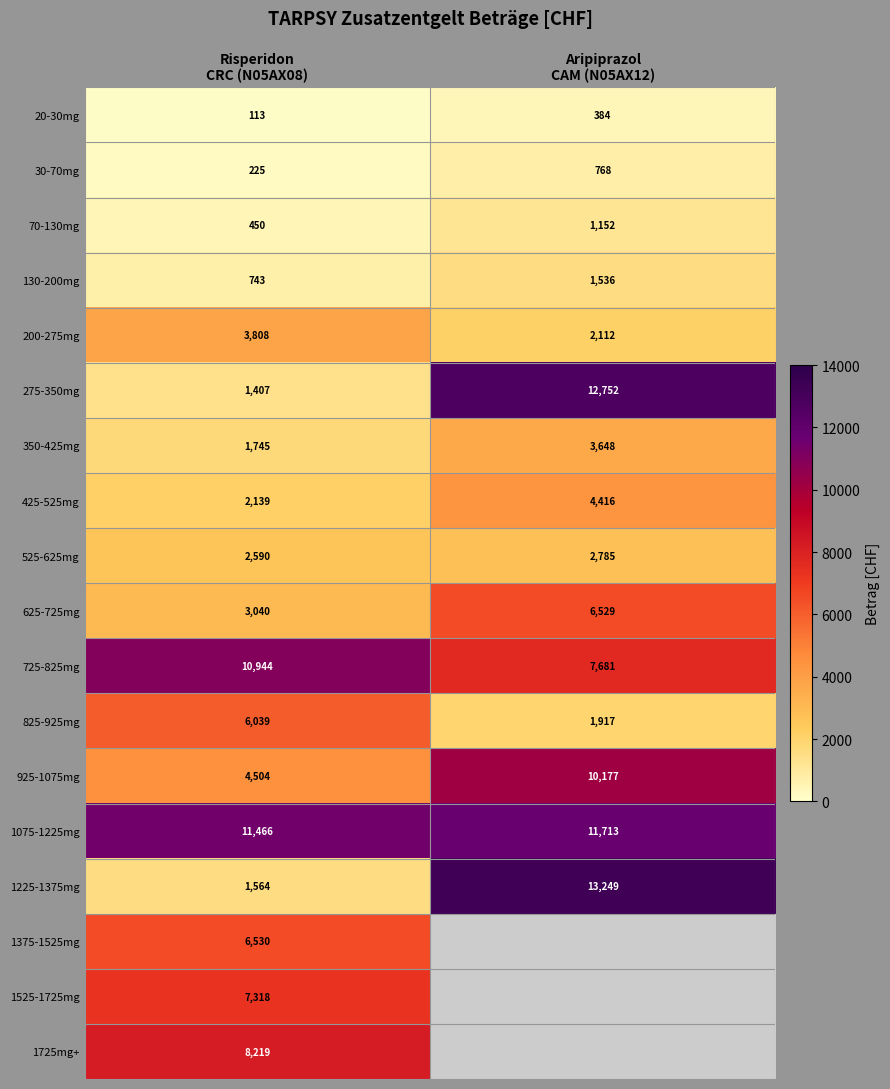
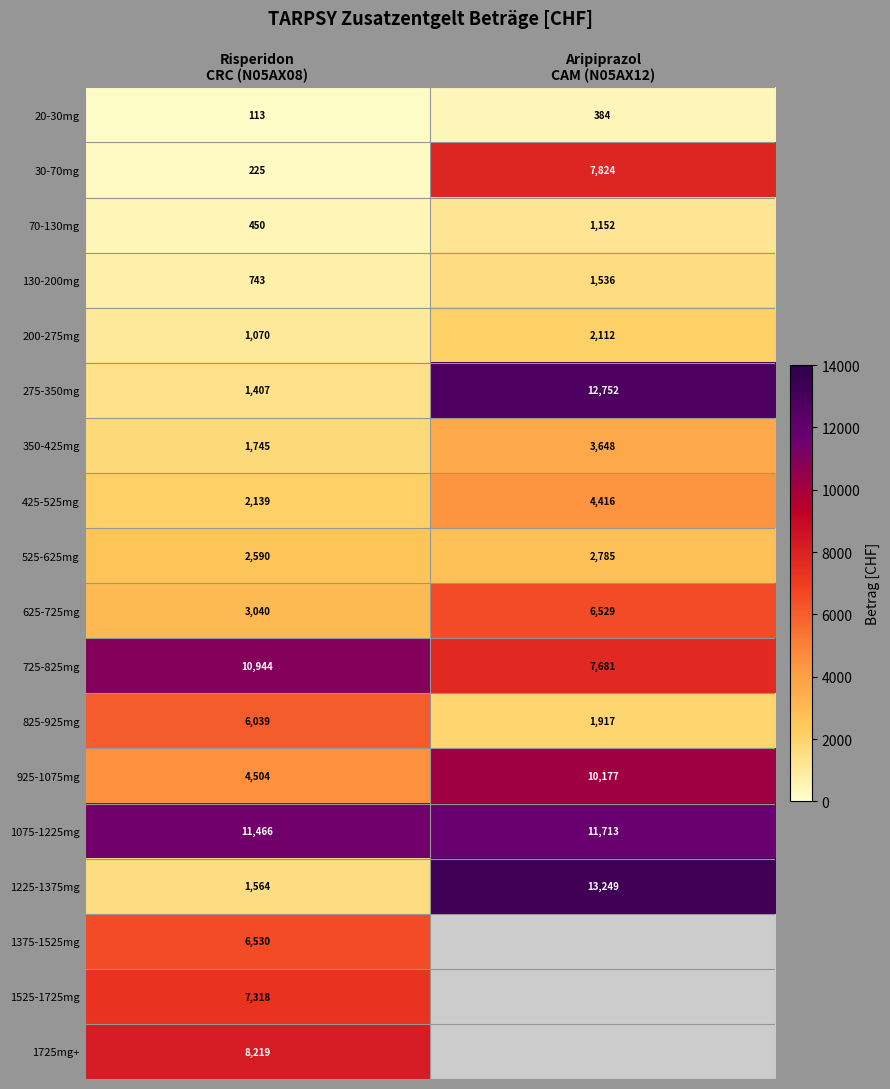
  {
    "20-30mg": {
      "Risperidon CRC (N05AX08)": "113",
      "Aripiprazol CAM (N05AX12)": "384"
    },
    "30-70mg": {
      "Risperidon CRC (N05AX08)": "225",
-     "Aripiprazol CAM (N05AX12)": "768"
+     "Aripiprazol CAM (N05AX12)": "7,824"
    },
    "70-130mg": {
      "Risperidon CRC (N05AX08)": "450",
      "Aripiprazol CAM (N05AX12)": "1,152"
    },
    "130-200mg": {
      "Risperidon CRC (N05AX08)": "743",
      "Aripiprazol CAM (N05AX12)": "1,536"
    },
    "200-275mg": {
-     "Risperidon CRC (N05AX08)": "3,808",
+     "Risperidon CRC (N05AX08)": "1,070",
      "Aripiprazol CAM (N05AX12)": "2,112"
    },
    "275-350mg": {
      "Risperidon CRC (N05AX08)": "1,407",
      "Aripiprazol CAM (N05AX12)": "12,752"
    },
    "350-425mg": {
      "Risperidon CRC (N05AX08)": "1,745",
      "Aripiprazol CAM (N05AX12)": "3,648"
    },
    "425-525mg": {
      "Risperidon CRC (N05AX08)": "2,139",
      "Aripiprazol CAM (N05AX12)": "4,416"
    },
    "525-625mg": {
      "Risperidon CRC (N05AX08)": "2,590",
      "Aripiprazol CAM (N05AX12)": "2,785"
    },
    "625-725mg": {
      "Risperidon CRC (N05AX08)": "3,040",
      "Aripiprazol CAM (N05AX12)": "6,529"
    },
    "725-825mg": {
      "Risperidon CRC (N05AX08)": "10,944",
      "Aripiprazol CAM (N05AX12)": "7,681"
    },
    "825-925mg": {
      "Risperidon CRC (N05AX08)": "6,039",
      "Aripiprazol CAM (N05AX12)": "1,917"
    },
    "925-1075mg": {
      "Risperidon CRC (N05AX08)": "4,504",
      "Aripiprazol CAM (N05AX12)": "10,177"
    },
    "1075-1225mg": {
      "Risperidon CRC (N05AX08)": "11,466",
      "Aripiprazol CAM (N05AX12)": "11,713"
    },
    "1225-1375mg": {
      "Risperidon CRC (N05AX08)": "1,564",
      "Aripiprazol CAM (N05AX12)": "13,249"
    },
    "1375-1525mg": {
      "Risperidon CRC (N05AX08)": "6,530"
    },
    "1525-1725mg": {
      "Risperidon CRC (N05AX08)": "7,318"
    },
    "1725mg+": {
      "Risperidon CRC (N05AX08)": "8,219"
    }
  }
